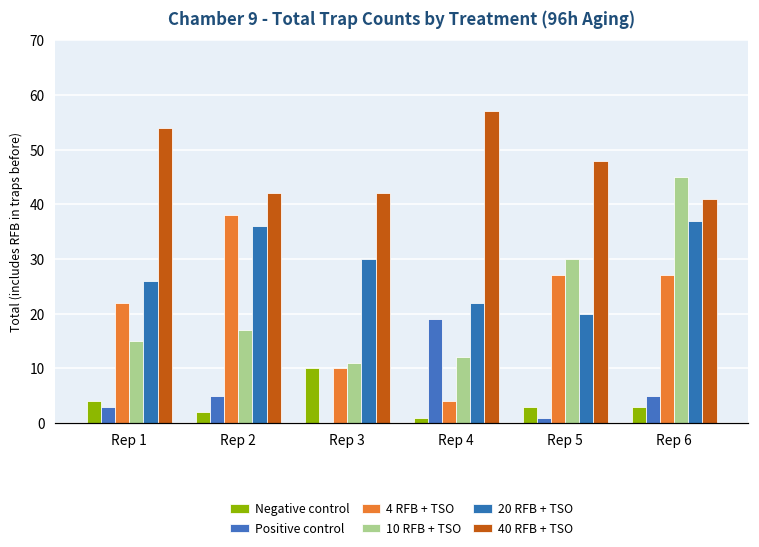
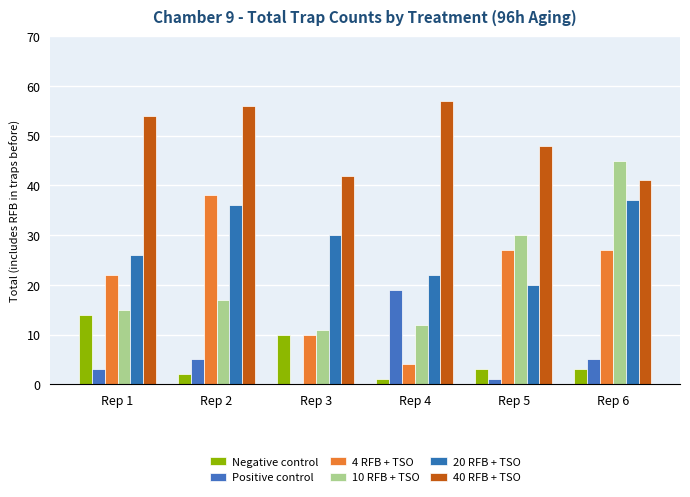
  {
    "Negative control": {
-     "Rep 1": 4,
+     "Rep 1": 14,
      "Rep 2": 2,
      "Rep 3": 10,
      "Rep 4": 1,
      "Rep 5": 3,
      "Rep 6": 3
    },
    "4 RFB + TSO": {
      "Rep 1": 22,
      "Rep 2": 38,
      "Rep 3": 10,
      "Rep 4": 4,
      "Rep 5": 27,
      "Rep 6": 27
    },
    "10 RFB + TSO": {
      "Rep 1": 15,
      "Rep 2": 17,
      "Rep 3": 11,
      "Rep 4": 12,
      "Rep 5": 30,
      "Rep 6": 45
    },
    "40 RFB + TSO": {
      "Rep 1": 54,
-     "Rep 2": 42,
+     "Rep 2": 56,
      "Rep 3": 42,
      "Rep 4": 57,
      "Rep 5": 48,
      "Rep 6": 41
    }
  }
